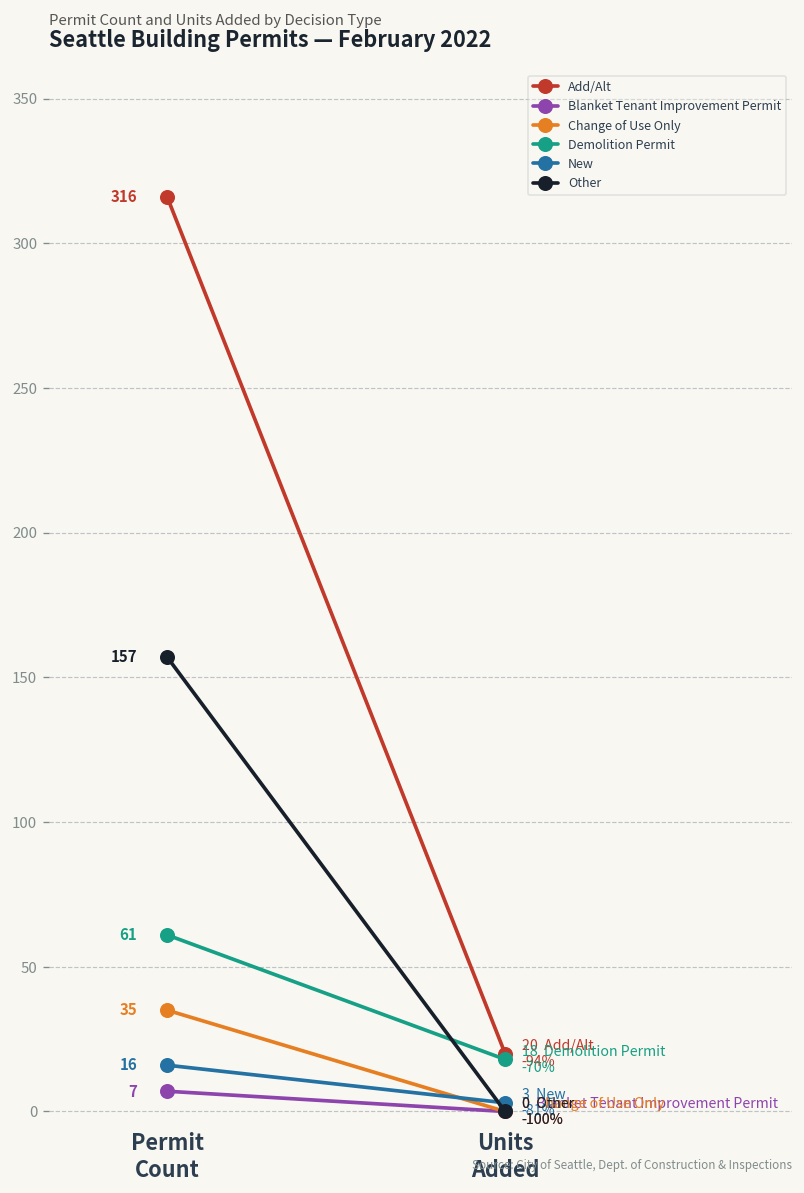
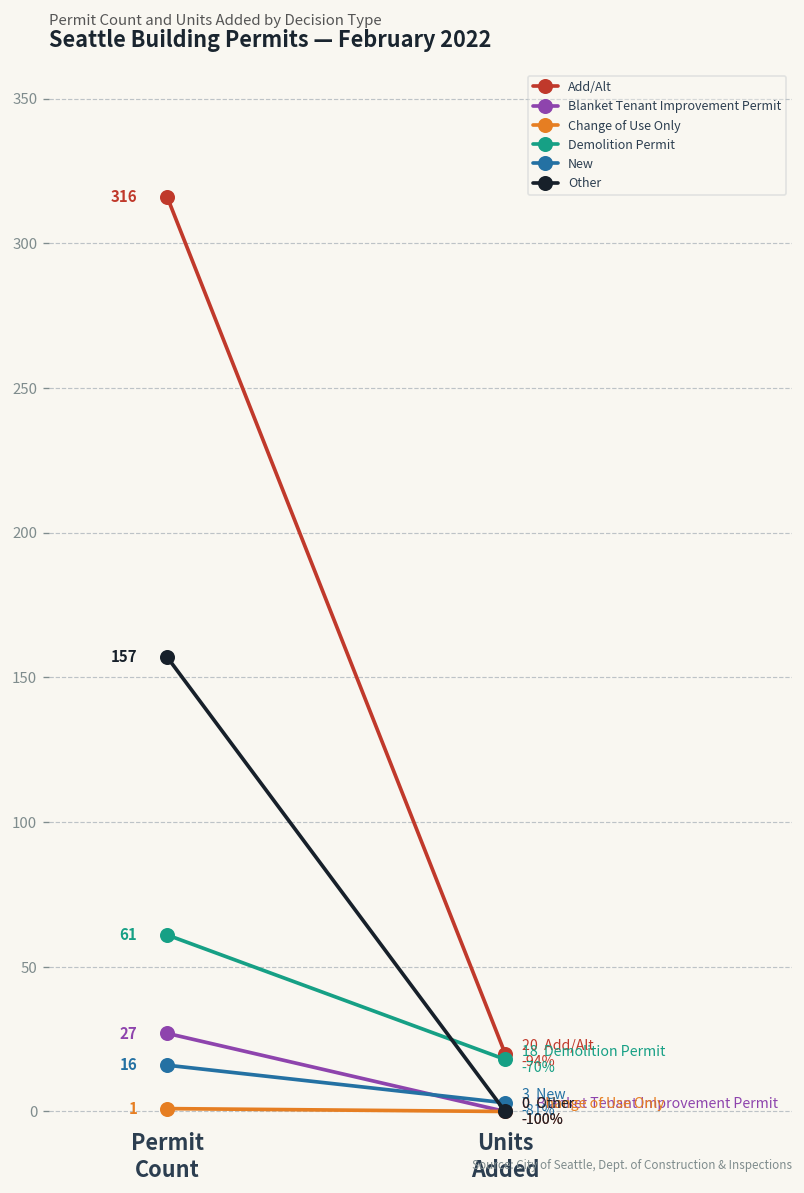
  {
    "Blanket Tenant Improvement Permit": {
-     "Permit Count": 7
+     "Permit Count": 27
    },
    "Change of Use Only": {
-     "Permit Count": 35
+     "Permit Count": 1
    }
  }
